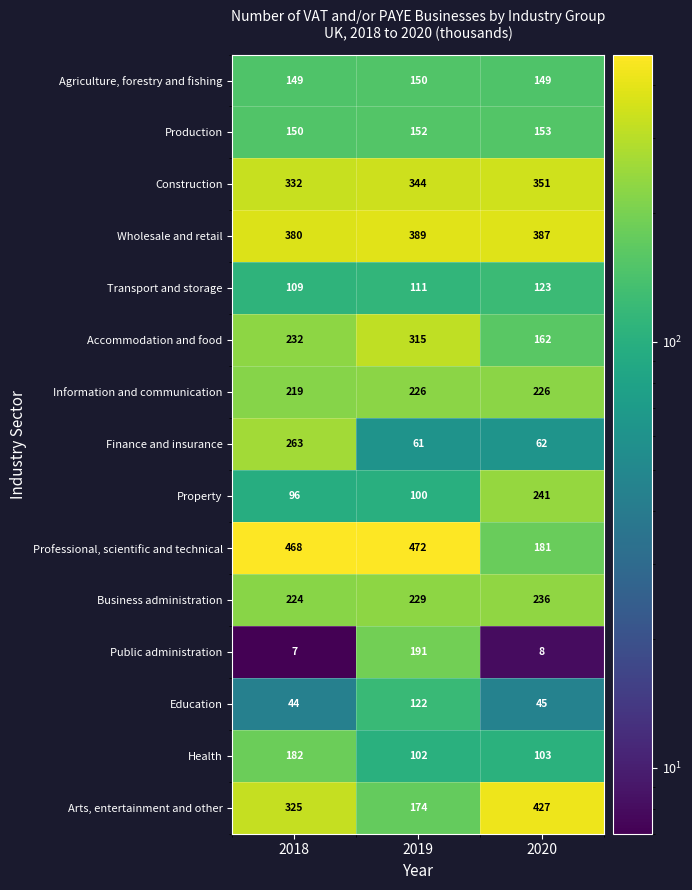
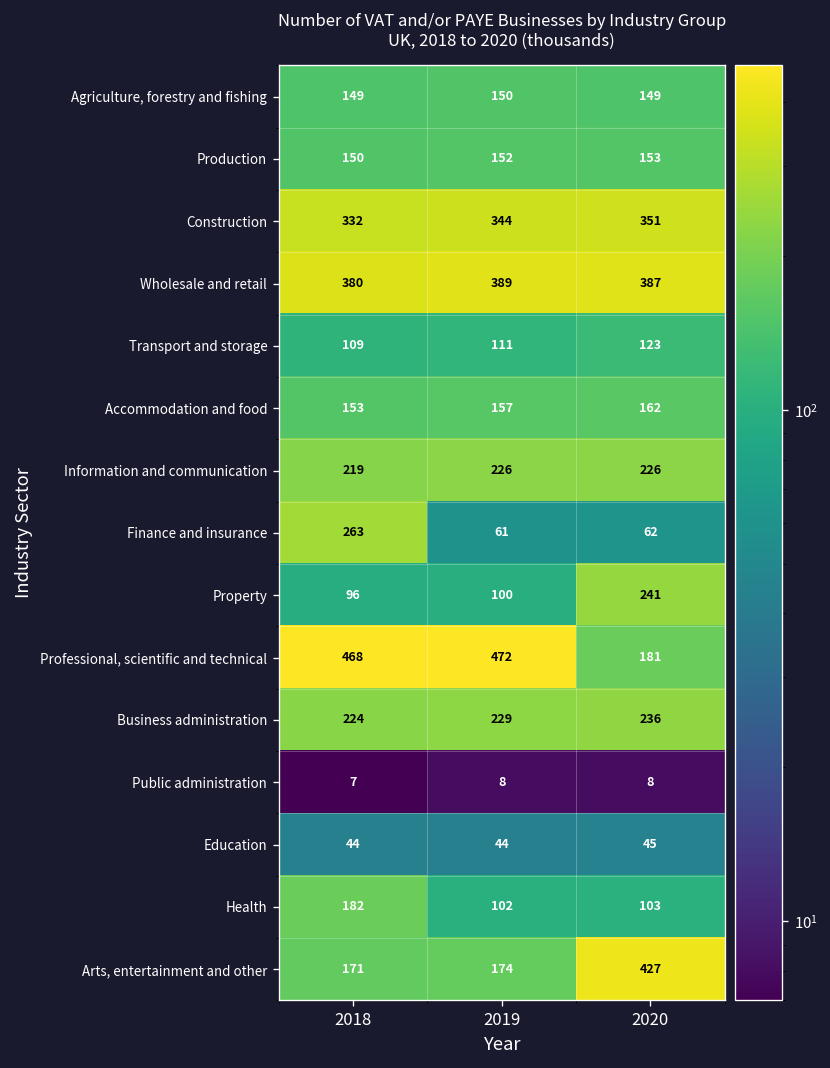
  {
    "Agriculture, forestry and fishing": {
      "2018": 149,
      "2019": 150,
      "2020": 149
    },
    "Production": {
      "2018": 150,
      "2019": 152,
      "2020": 153
    },
    "Construction": {
      "2018": 332,
      "2019": 344,
      "2020": 351
    },
    "Wholesale and retail": {
      "2018": 380,
      "2019": 389,
      "2020": 387
    },
    "Transport and storage": {
      "2018": 109,
      "2019": 111,
      "2020": 123
    },
    "Accommodation and food": {
-     "2018": 232,
-     "2019": 315,
+     "2018": 153,
+     "2019": 157,
      "2020": 162
    },
    "Information and communication": {
      "2018": 219,
      "2019": 226,
      "2020": 226
    },
    "Finance and insurance": {
      "2018": 263,
      "2019": 61,
      "2020": 62
    },
    "Property": {
      "2018": 96,
      "2019": 100,
      "2020": 241
    },
    "Professional, scientific and technical": {
      "2018": 468,
      "2019": 472,
      "2020": 181
    },
    "Business administration": {
      "2018": 224,
      "2019": 229,
      "2020": 236
    },
    "Public administration": {
      "2018": 7,
-     "2019": 191,
+     "2019": 8,
      "2020": 8
    },
    "Education": {
      "2018": 44,
-     "2019": 122,
+     "2019": 44,
      "2020": 45
    },
    "Health": {
      "2018": 182,
      "2019": 102,
      "2020": 103
    },
    "Arts, entertainment and other": {
-     "2018": 325,
+     "2018": 171,
      "2019": 174,
      "2020": 427
    }
  }
